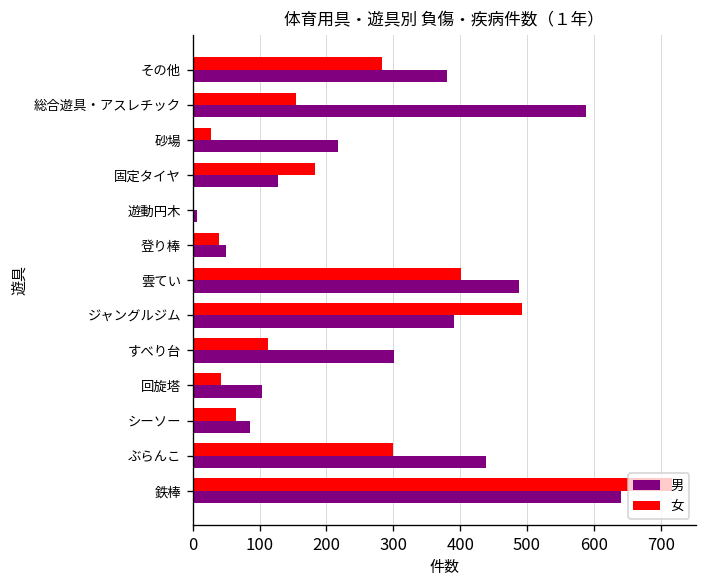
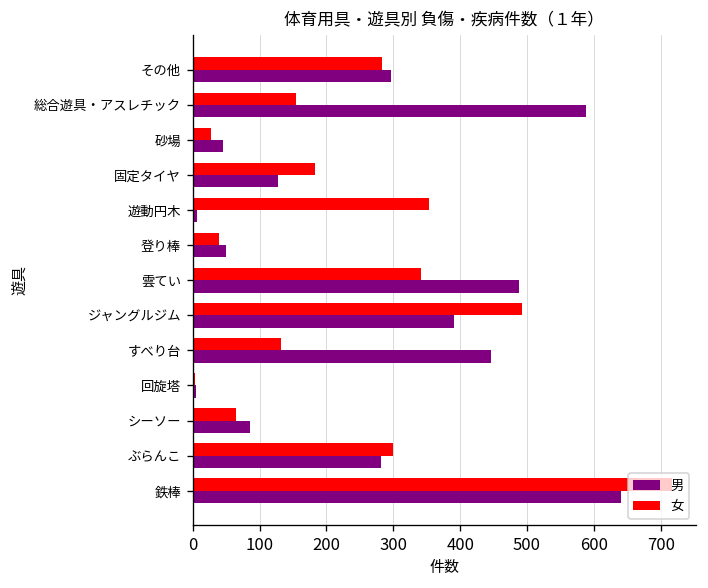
  {
    "男": {
-     "その他": 380,
+     "その他": 300,
      "総合遊具・アスレチック": 590,
-     "砂場": 220,
+     "砂場": 50,
      "固定タイヤ": 130,
      "遊動円木": 10,
      "登り棒": 50,
      "雲てい": 490,
      "ジャングルジム": 390,
-     "すべり台": 300,
-     "回旋塔": 100,
+     "すべり台": 450,
+     "回旋塔": 10,
      "シーソー": 90,
-     "ぶらんこ": 440,
+     "ぶらんこ": 280,
      "鉄棒": 640
    },
    "女": {
      "その他": 280,
      "総合遊具・アスレチック": 160,
      "砂場": 30,
      "固定タイヤ": 180,
-     "遊動円木": 0,
+     "遊動円木": 350,
      "登り棒": 40,
-     "雲てい": 400,
+     "雲てい": 340,
      "ジャングルジム": 490,
-     "すべり台": 110,
-     "回旋塔": 40,
+     "すべり台": 130,
+     "回旋塔": 0,
      "シーソー": 70,
      "ぶらんこ": 300
    }
  }
